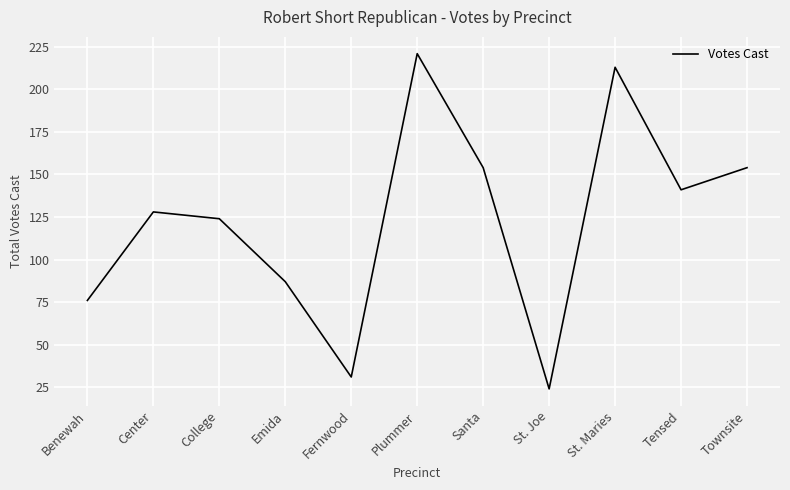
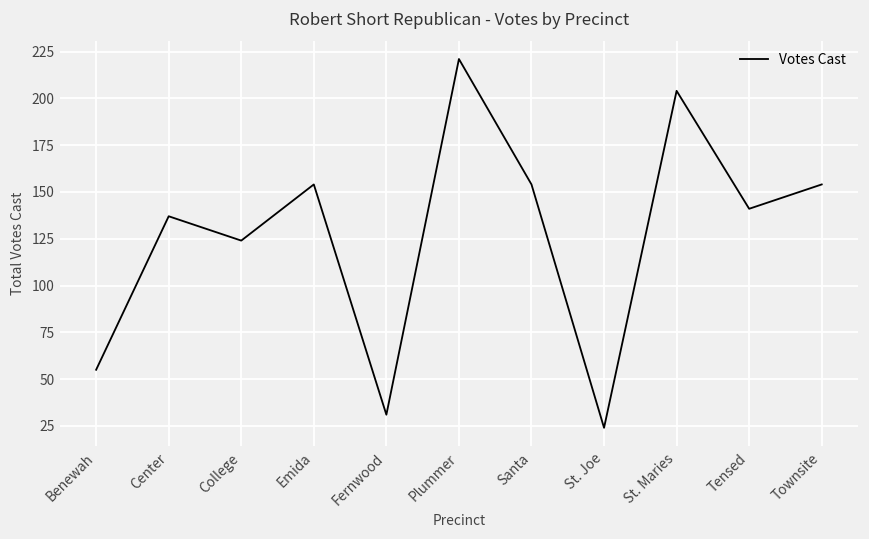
  {
-   "Benewah": 76,
-   "Center": 128,
+   "Benewah": 55,
+   "Center": 137,
    "College": 124,
-   "Emida": 87,
+   "Emida": 154,
    "Fernwood": 31,
    "Plummer": 221,
    "Santa": 154,
    "St. Joe": 24,
-   "St. Maries": 213,
+   "St. Maries": 204,
    "Tensed": 141,
    "Townsite": 154
  }
